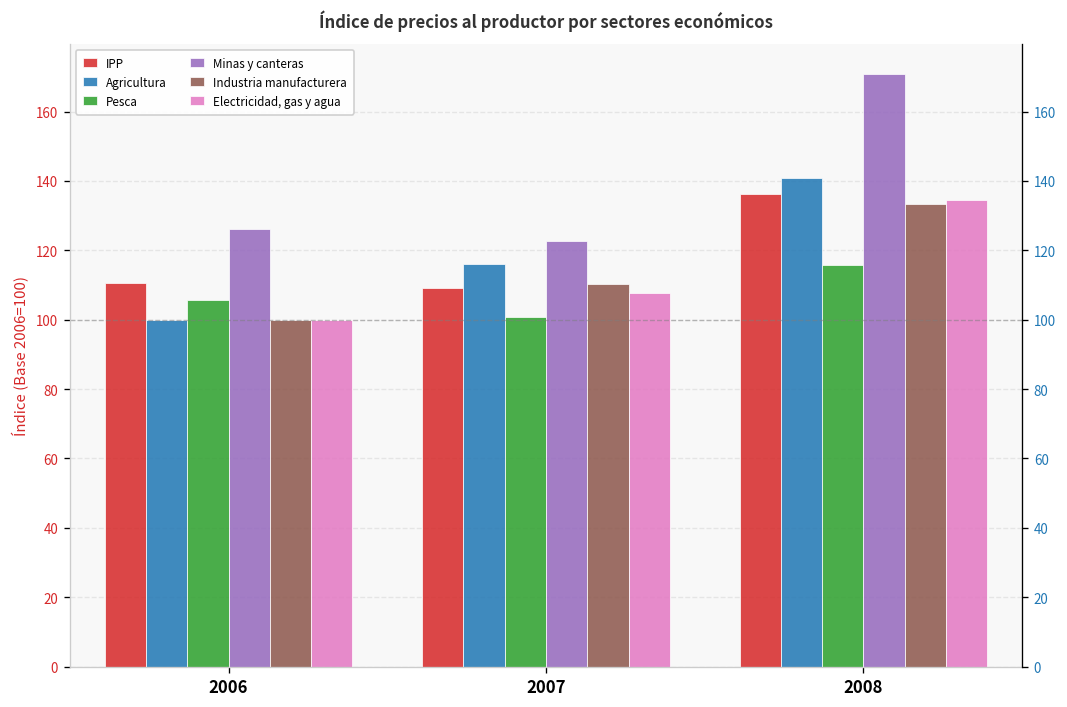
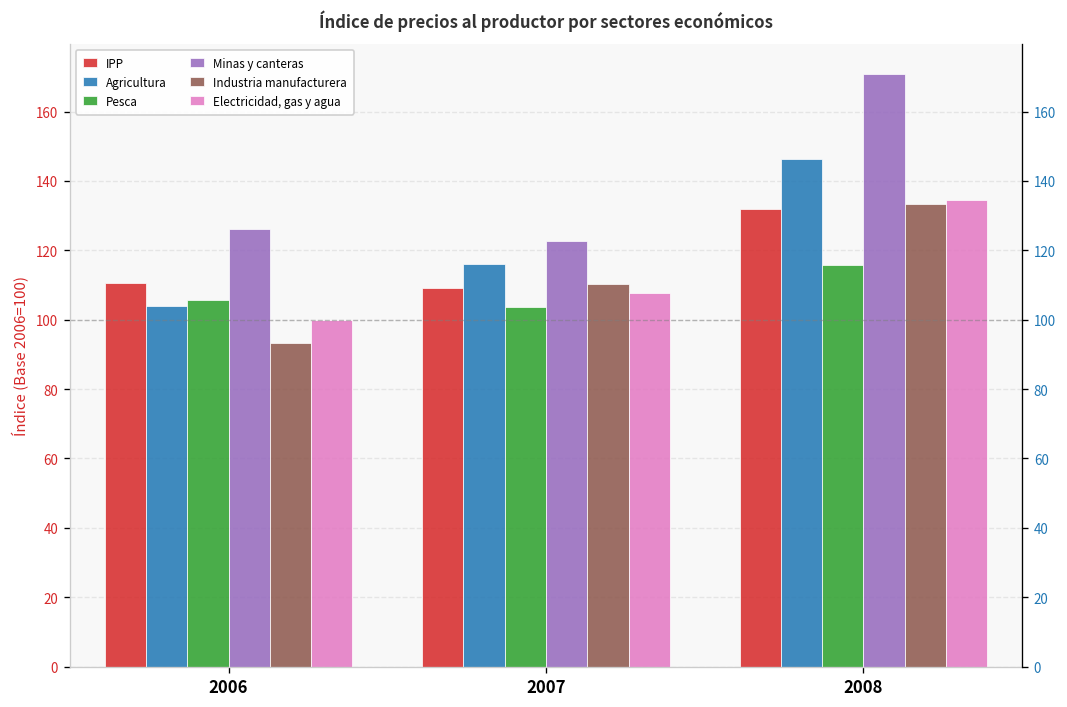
  {
    "IPP": {
      "2006": 111,
      "2007": 109,
-     "2008": 136
+     "2008": 132
    },
    "Agricultura": {
-     "2006": 100,
+     "2006": 104,
      "2007": 116,
-     "2008": 141
+     "2008": 146
    },
    "Pesca": {
      "2006": 106,
-     "2007": 101,
+     "2007": 104,
      "2008": 116
    },
    "Minas y canteras": {
      "2006": 126,
      "2007": 123,
      "2008": 171
    },
    "Industria manufacturera": {
-     "2006": 100,
+     "2006": 93,
      "2007": 110,
      "2008": 133
    },
    "Electricidad, gas y agua": {
      "2006": 100,
      "2007": 108,
      "2008": 135
    }
  }
